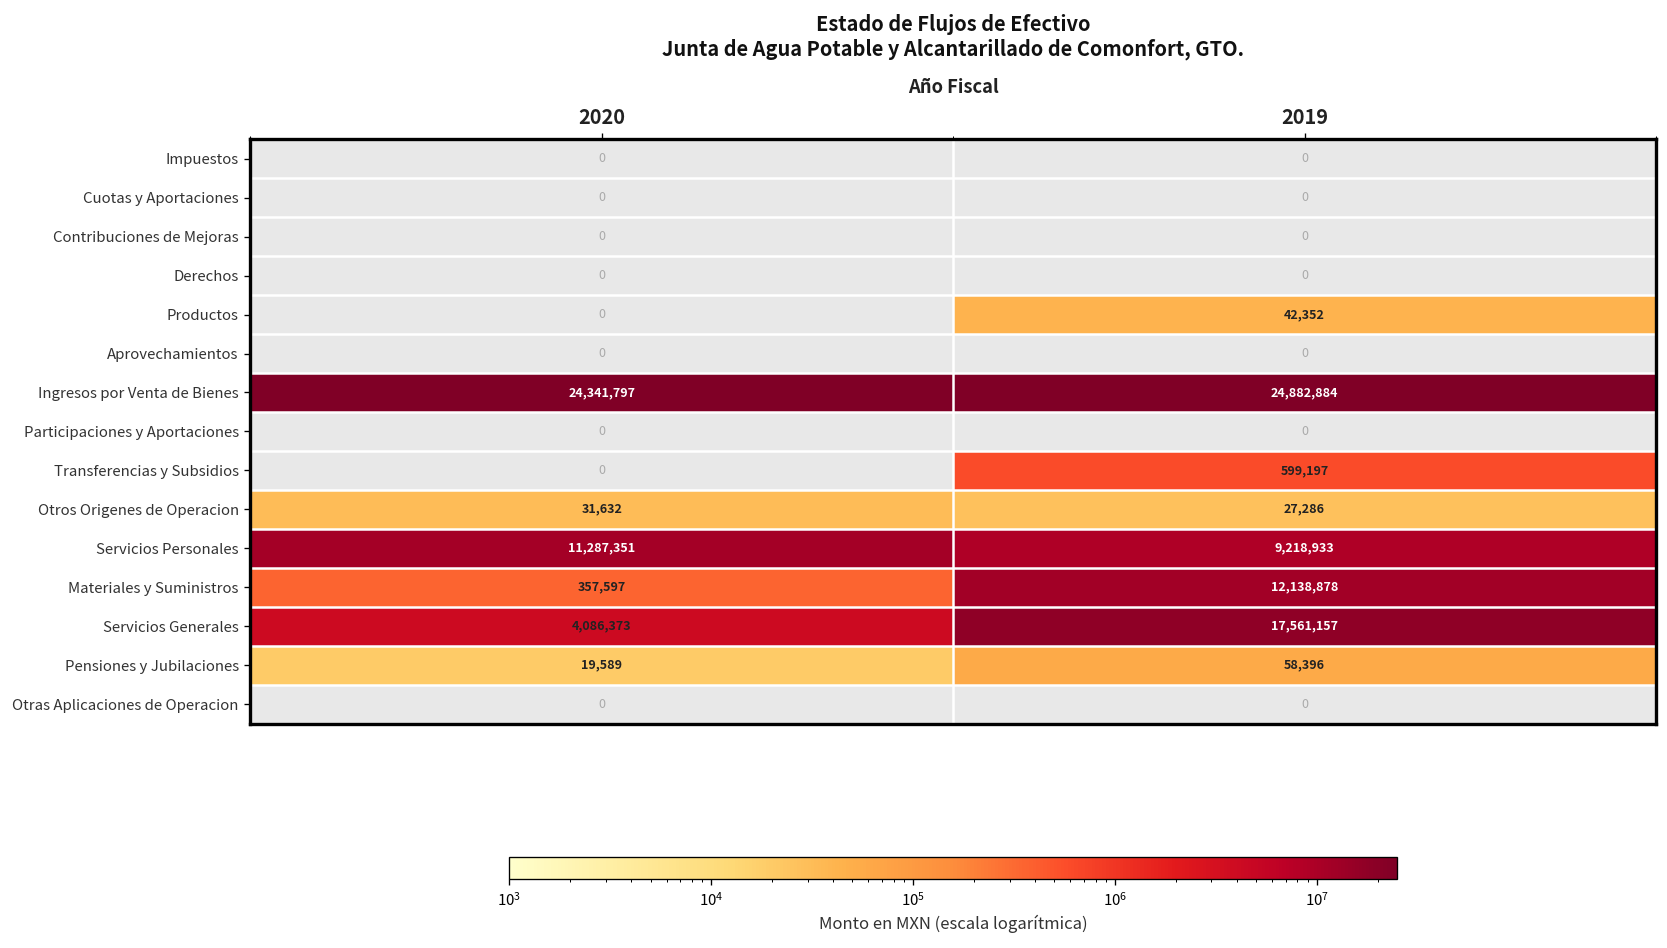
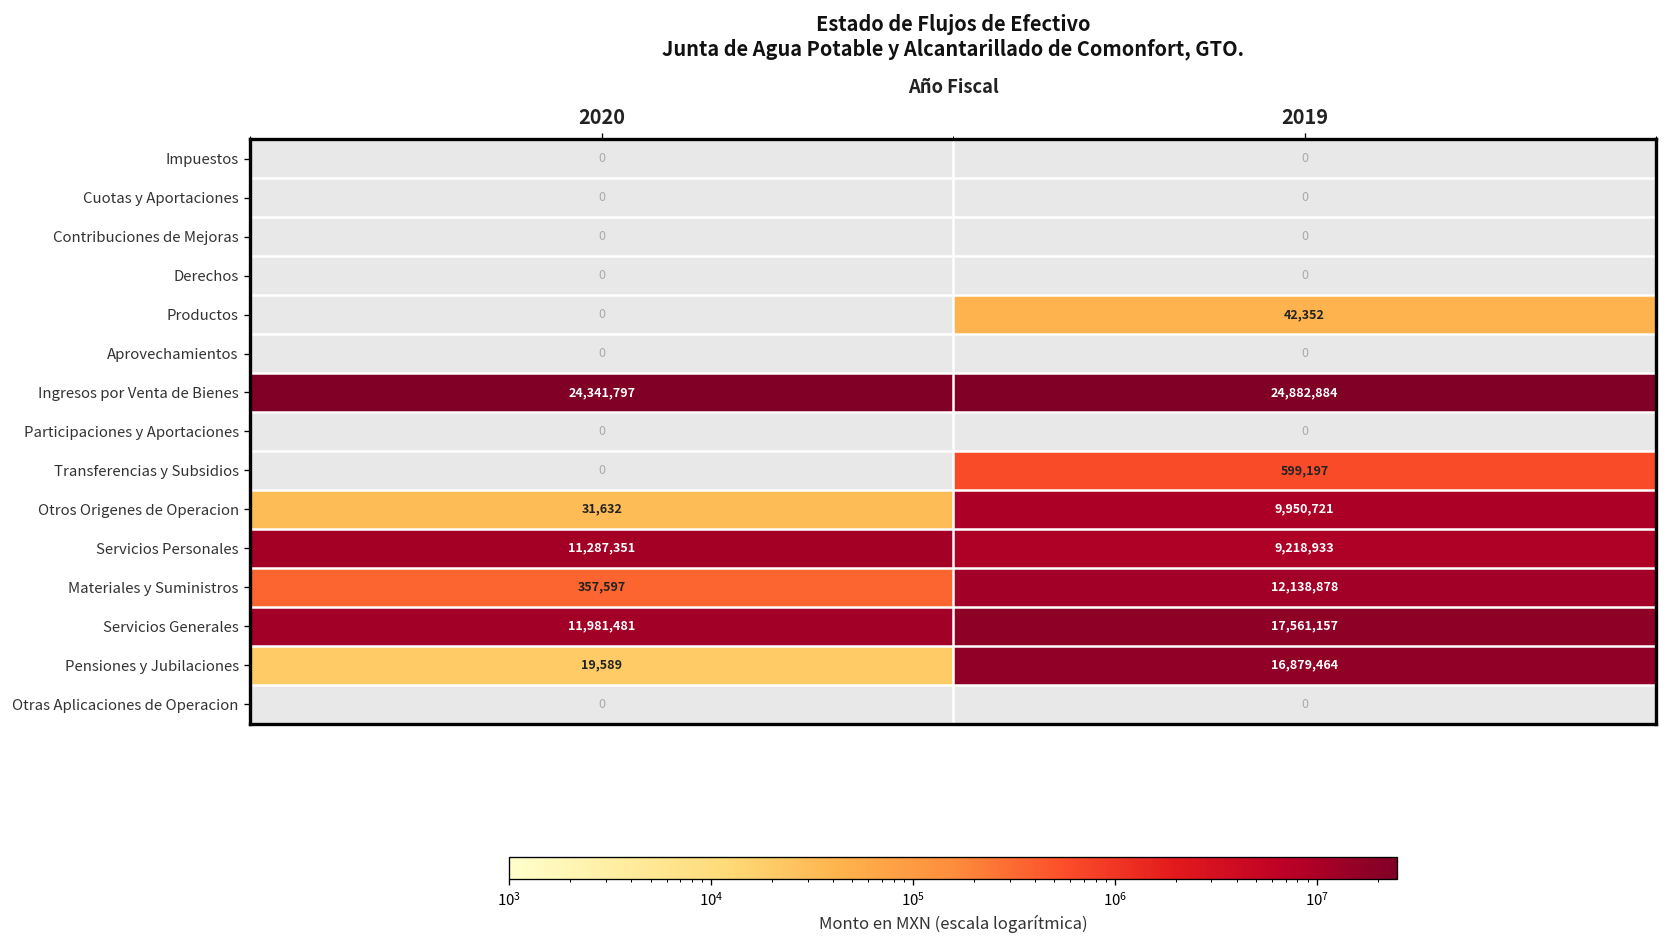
  {
    "Productos": {
      "2019": "42,352"
    },
    "Ingresos por Venta de Bienes": {
      "2020": "24,341,797",
      "2019": "24,882,884"
    },
    "Transferencias y Subsidios": {
      "2019": "599,197"
    },
    "Otros Origenes de Operacion": {
      "2020": "31,632",
-     "2019": "27,286"
+     "2019": "9,950,721"
    },
    "Servicios Personales": {
      "2020": "11,287,351",
      "2019": "9,218,933"
    },
    "Materiales y Suministros": {
      "2020": "357,597",
      "2019": "12,138,878"
    },
    "Servicios Generales": {
-     "2020": "4,086,373",
+     "2020": "11,981,481",
      "2019": "17,561,157"
    },
    "Pensiones y Jubilaciones": {
      "2020": "19,589",
-     "2019": "58,396"
+     "2019": "16,879,464"
    }
  }
